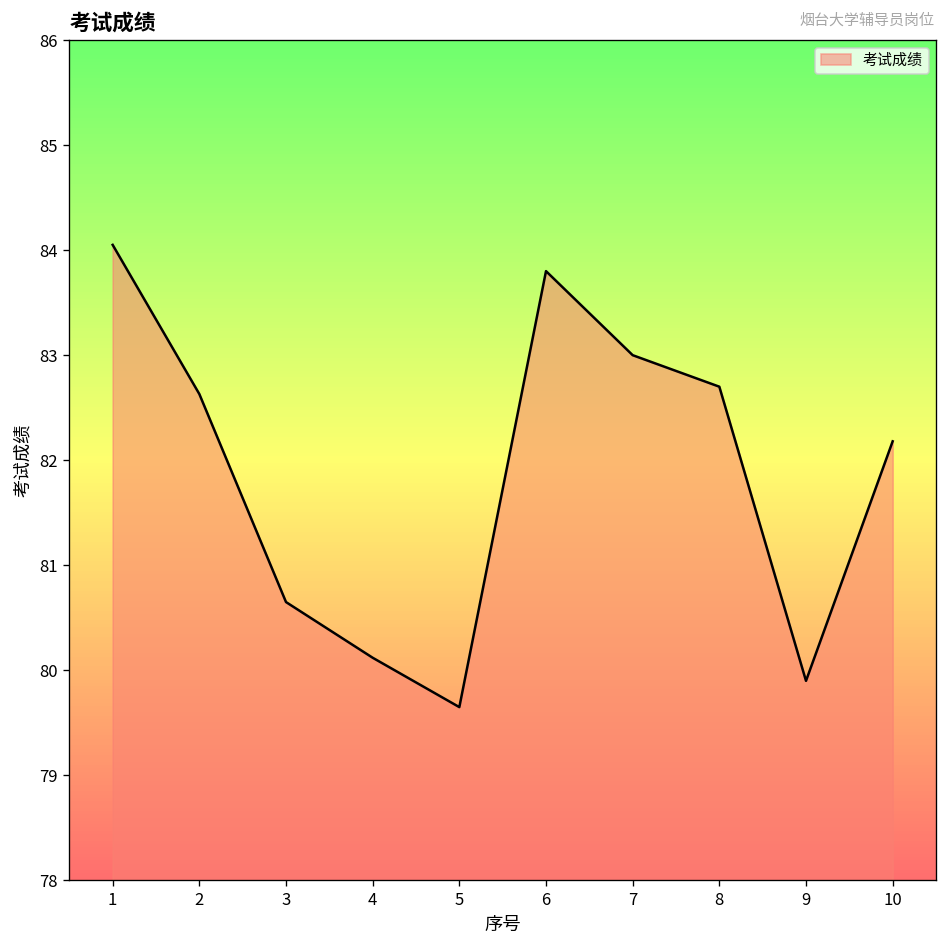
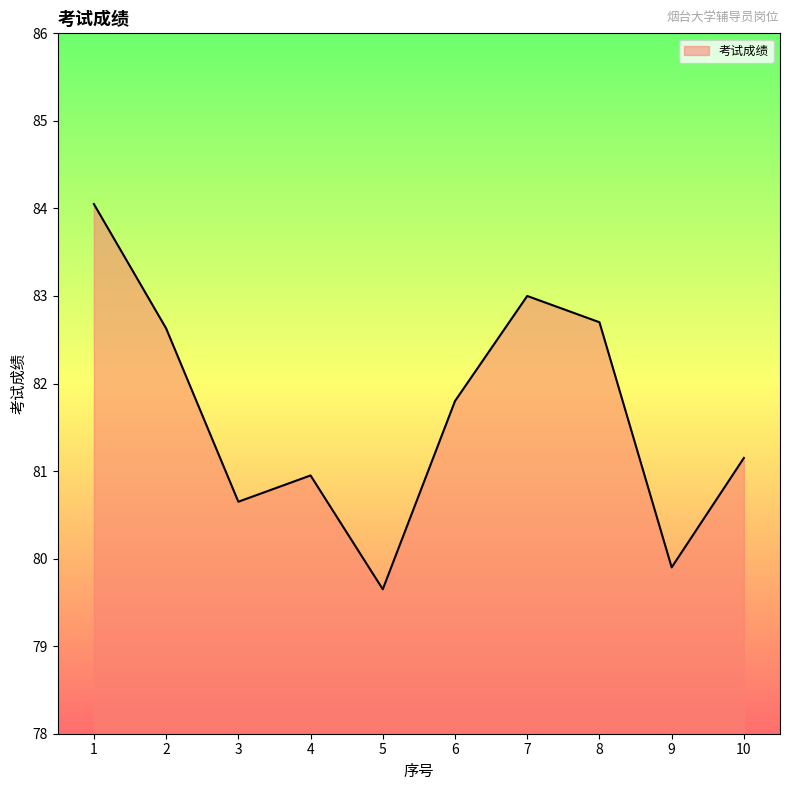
  {
    "1": 84.1,
    "2": 82.6,
    "3": 80.7,
-   "4": 80.1,
+   "4": 81.0,
    "5": 79.7,
-   "6": 83.8,
+   "6": 81.8,
    "7": 83.0,
    "8": 82.7,
    "9": 79.9,
-   "10": 82.2
+   "10": 81.2
  }
